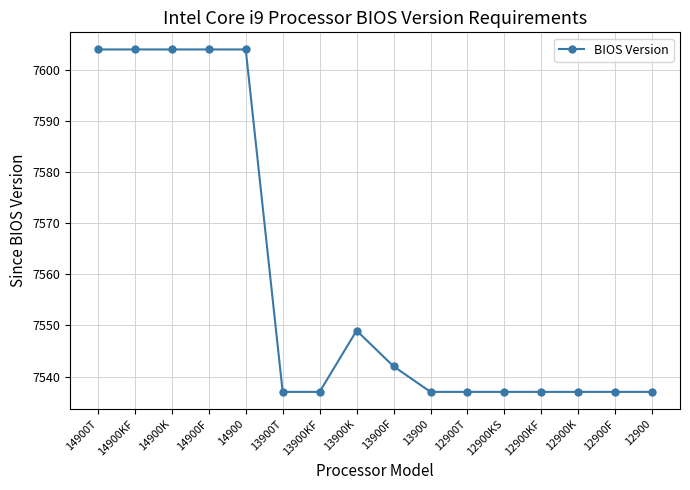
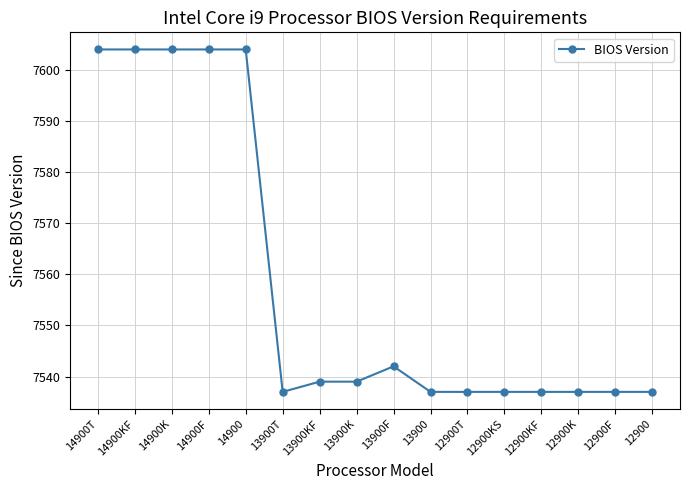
  {
    "14900T": 7604,
    "14900KF": 7604,
    "14900K": 7604,
    "14900F": 7604,
    "14900": 7604,
    "13900T": 7537,
-   "13900KF": 7537,
-   "13900K": 7549,
+   "13900KF": 7539,
+   "13900K": 7539,
    "13900F": 7542,
    "13900": 7537,
    "12900T": 7537,
    "12900KS": 7537,
    "12900KF": 7537,
    "12900K": 7537,
    "12900F": 7537,
    "12900": 7537
  }
